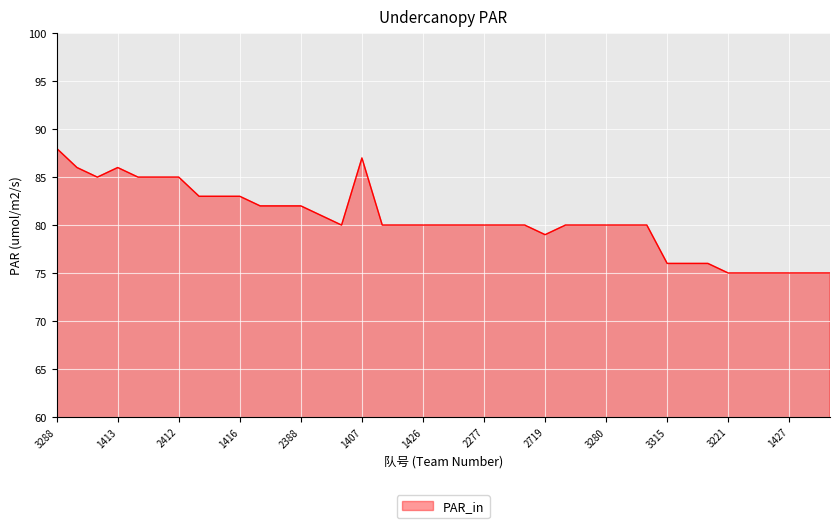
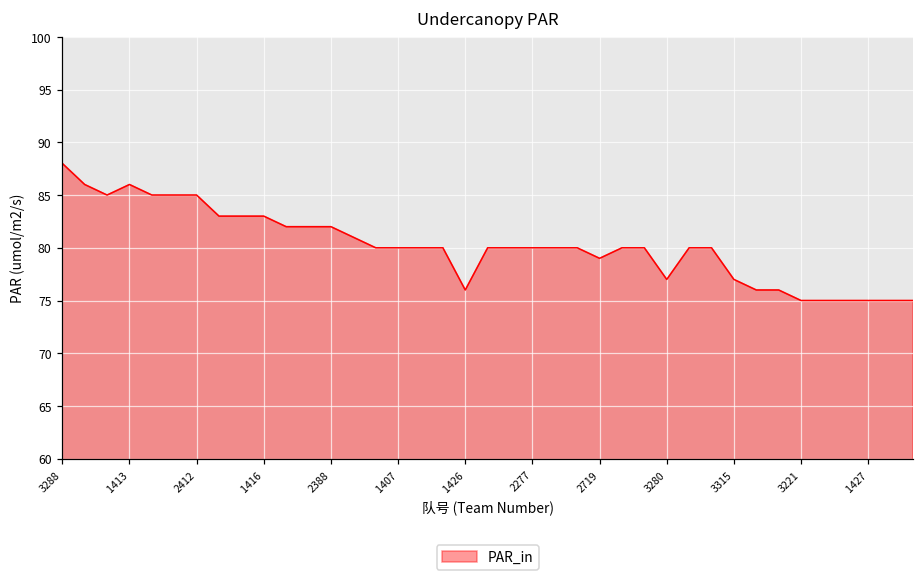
  {
    "3288": 88,
    "1413": 86,
    "2412": 85,
    "1416": 83,
    "2388": 82,
-   "1407": 87,
-   "1426": 80,
+   "1407": 80,
+   "1426": 76,
    "2277": 80,
    "2719": 79,
-   "3280": 80,
-   "3315": 76,
+   "3280": 77,
+   "3315": 77,
    "3221": 75,
    "1427": 75
  }
